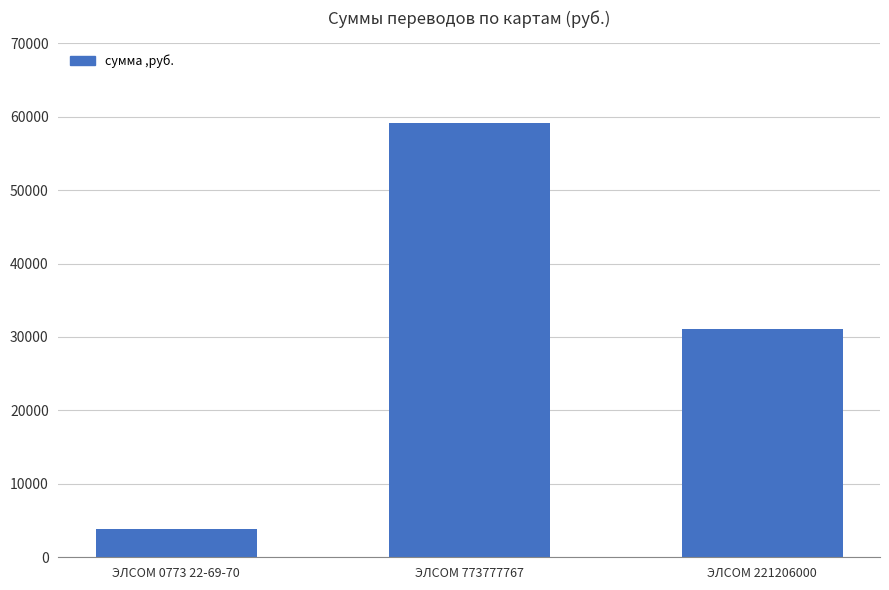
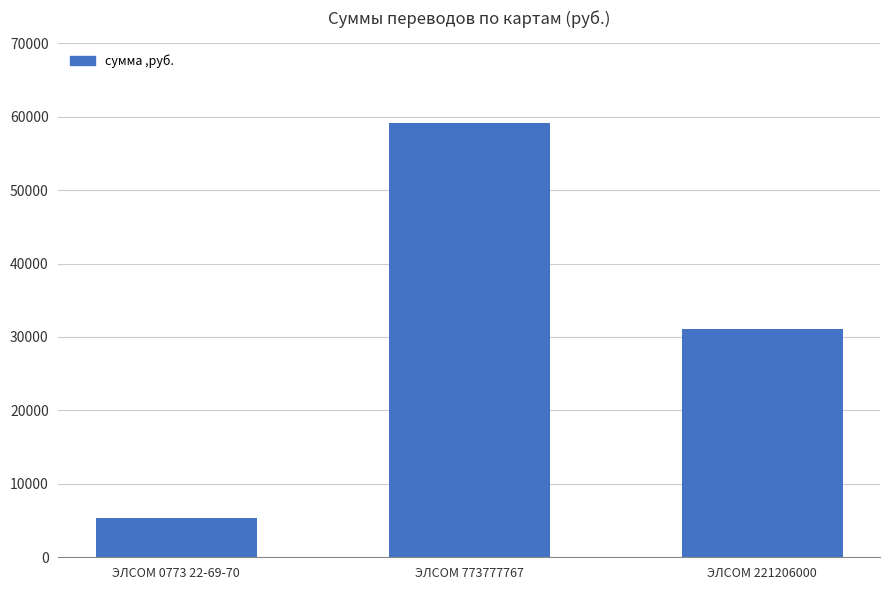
  {
-   "ЭЛСОМ 0773 22-69-70": 4000,
+   "ЭЛСОМ 0773 22-69-70": 5000,
    "ЭЛСОМ 773777767": 59000,
    "ЭЛСОМ 221206000": 31000
  }
